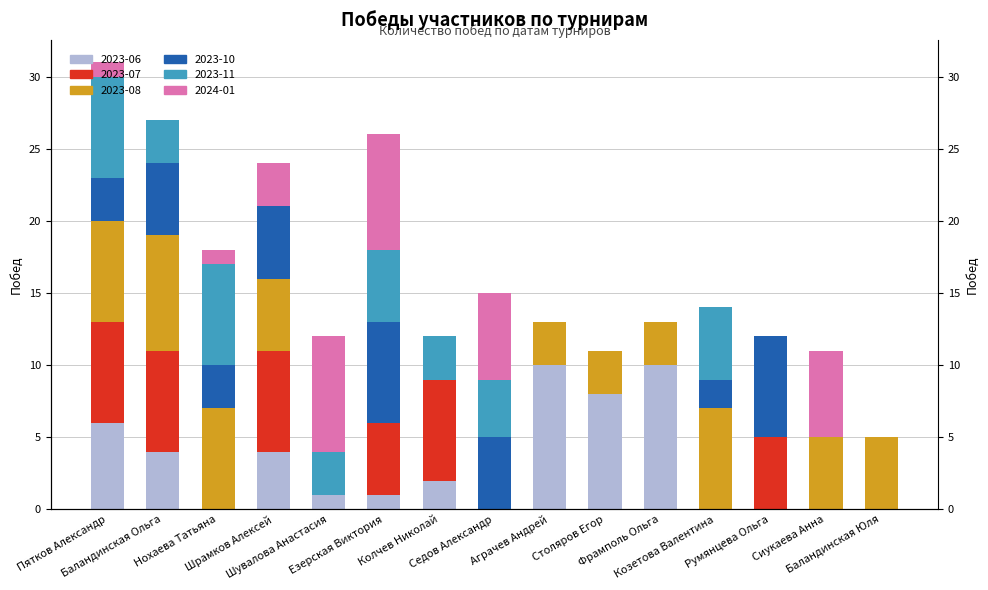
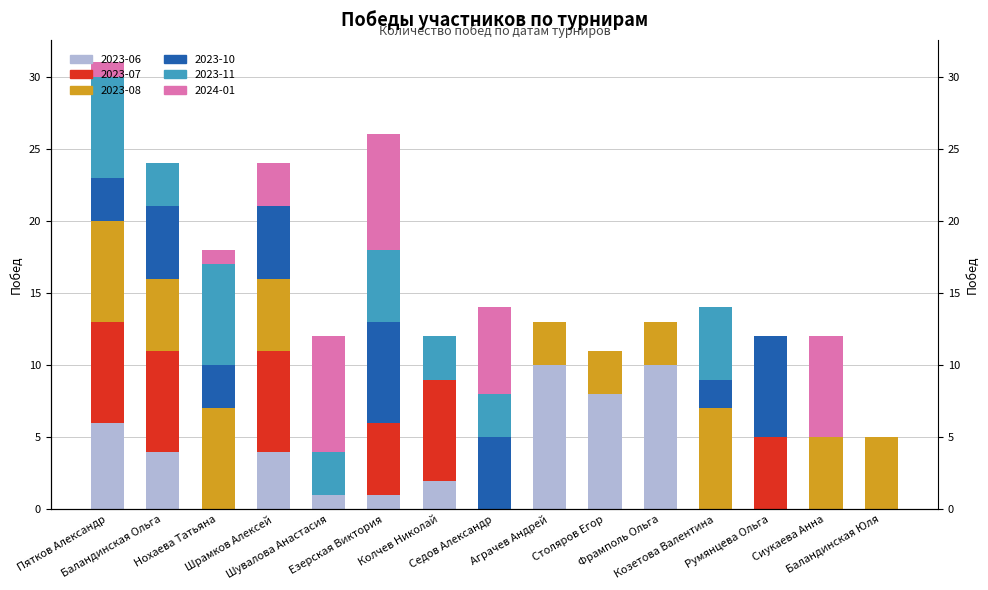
  {
    "2023-06": {
      "Пятков Александр": 6,
      "Баландинская Ольга": 4,
      "Нохаева Татьяна": 0,
      "Шрамков Алексей": 4,
      "Шувалова Анастасия": 1,
      "Езерская Виктория": 1,
      "Колчев Николай": 2,
      "Седов Александр": 0,
      "Аграчев Андрей": 10,
      "Столяров Егор": 8,
      "Фрамполь Ольга": 10,
      "Козетова Валентина": 0,
      "Румянцева Ольга": 0,
      "Сиукаева Анна": 0,
      "Баландинская Юля": 0
    },
    "2023-07": {
      "Пятков Александр": 7,
      "Баландинская Ольга": 7,
      "Нохаева Татьяна": 0,
      "Шрамков Алексей": 7,
      "Шувалова Анастасия": 0,
      "Езерская Виктория": 5,
      "Колчев Николай": 7,
      "Седов Александр": 0,
      "Аграчев Андрей": 0,
      "Столяров Егор": 0,
      "Фрамполь Ольга": 0,
      "Козетова Валентина": 0,
      "Румянцева Ольга": 5,
      "Сиукаева Анна": 0,
      "Баландинская Юля": 0
    },
    "2023-08": {
      "Пятков Александр": 7,
-     "Баландинская Ольга": 8,
+     "Баландинская Ольга": 5,
      "Нохаева Татьяна": 7,
      "Шрамков Алексей": 5,
      "Шувалова Анастасия": 0,
      "Езерская Виктория": 0,
      "Колчев Николай": 0,
      "Седов Александр": 0,
      "Аграчев Андрей": 3,
      "Столяров Егор": 3,
      "Фрамполь Ольга": 3,
      "Козетова Валентина": 7,
      "Румянцева Ольга": 0,
      "Сиукаева Анна": 5,
      "Баландинская Юля": 5
    },
    "2023-10": {
      "Пятков Александр": 3,
      "Баландинская Ольга": 5,
      "Нохаева Татьяна": 3,
      "Шрамков Алексей": 5,
      "Шувалова Анастасия": 0,
      "Езерская Виктория": 7,
      "Колчев Николай": 0,
      "Седов Александр": 5,
      "Аграчев Андрей": 0,
      "Столяров Егор": 0,
      "Фрамполь Ольга": 0,
      "Козетова Валентина": 2,
      "Румянцева Ольга": 7,
      "Сиукаева Анна": 0,
      "Баландинская Юля": 0
    },
    "2023-11": {
      "Пятков Александр": 7,
      "Баландинская Ольга": 3,
      "Нохаева Татьяна": 7,
      "Шрамков Алексей": 0,
      "Шувалова Анастасия": 3,
      "Езерская Виктория": 5,
      "Колчев Николай": 3,
-     "Седов Александр": 4,
+     "Седов Александр": 3,
      "Аграчев Андрей": 0,
      "Столяров Егор": 0,
      "Фрамполь Ольга": 0,
      "Козетова Валентина": 5,
      "Румянцева Ольга": 0,
      "Сиукаева Анна": 0,
      "Баландинская Юля": 0
    },
    "2024-01": {
      "Пятков Александр": 1,
      "Баландинская Ольга": 0,
      "Нохаева Татьяна": 1,
      "Шрамков Алексей": 3,
      "Шувалова Анастасия": 8,
      "Езерская Виктория": 8,
      "Колчев Николай": 0,
      "Седов Александр": 6,
      "Аграчев Андрей": 0,
      "Столяров Егор": 0,
      "Фрамполь Ольга": 0,
      "Козетова Валентина": 0,
      "Румянцева Ольга": 0,
-     "Сиукаева Анна": 6,
+     "Сиукаева Анна": 7,
      "Баландинская Юля": 0
    }
  }
